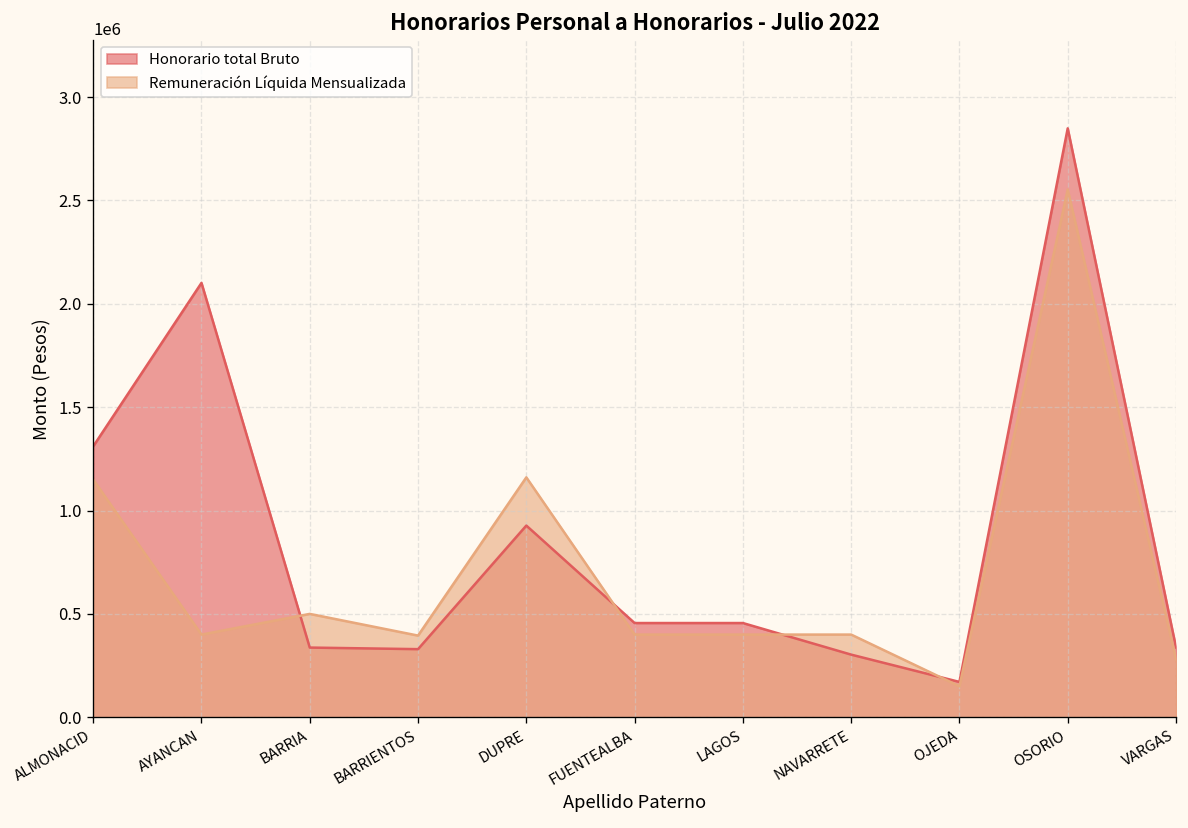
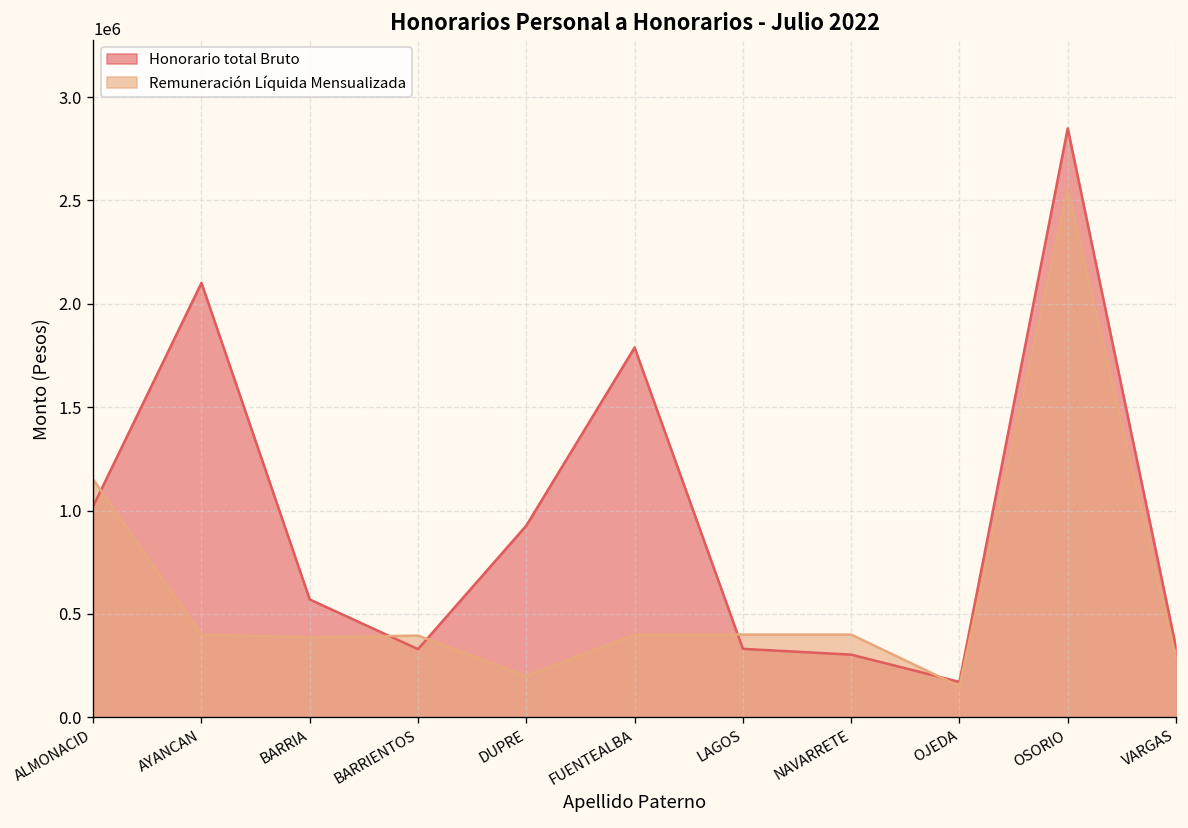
  {
    "Honorario total Bruto": {
-     "ALMONACID": 1310000,
+     "ALMONACID": 1020000,
      "AYANCAN": 2100000,
-     "BARRIA": 340000,
+     "BARRIA": 570000,
      "BARRIENTOS": 330000,
      "DUPRE": 930000,
-     "FUENTEALBA": 460000,
-     "LAGOS": 460000,
+     "FUENTEALBA": 1790000,
+     "LAGOS": 330000,
      "NAVARRETE": 300000,
      "OJEDA": 170000,
      "OSORIO": 2850000,
      "VARGAS": 340000
    },
    "Remuneración Líquida Mensualizada": {
      "ALMONACID": 1150000,
      "AYANCAN": 400000,
-     "BARRIA": 500000,
+     "BARRIA": 390000,
      "BARRIENTOS": 400000,
-     "DUPRE": 1160000,
+     "DUPRE": 200000,
      "FUENTEALBA": 400000,
      "LAGOS": 400000,
      "NAVARRETE": 400000,
      "OJEDA": 150000,
      "OSORIO": 2550000,
      "VARGAS": 280000
    }
  }
